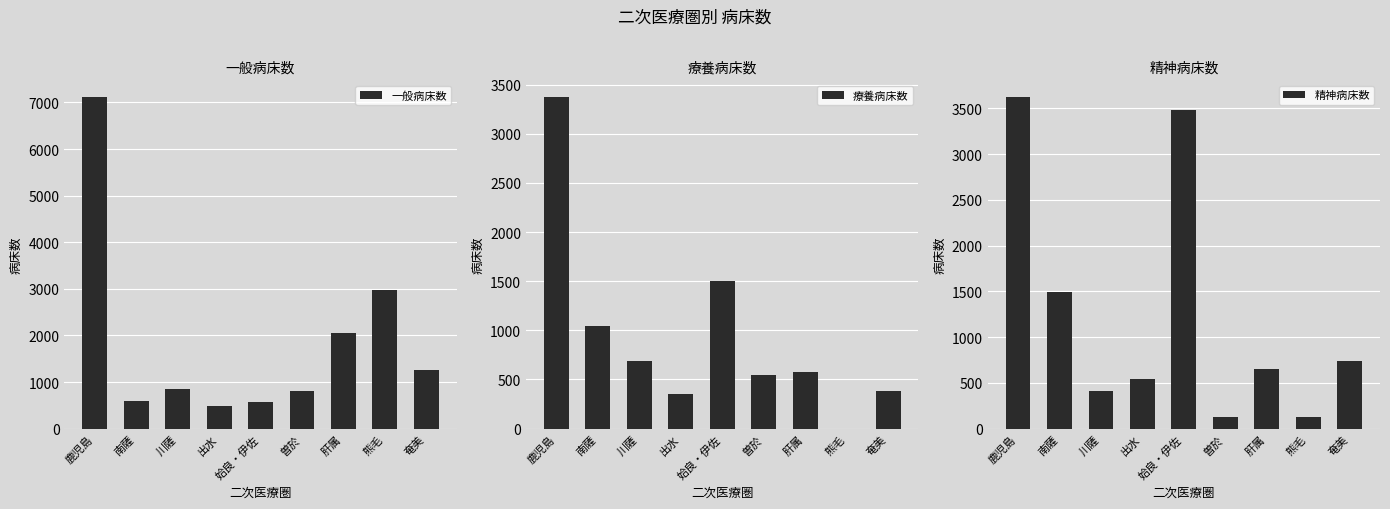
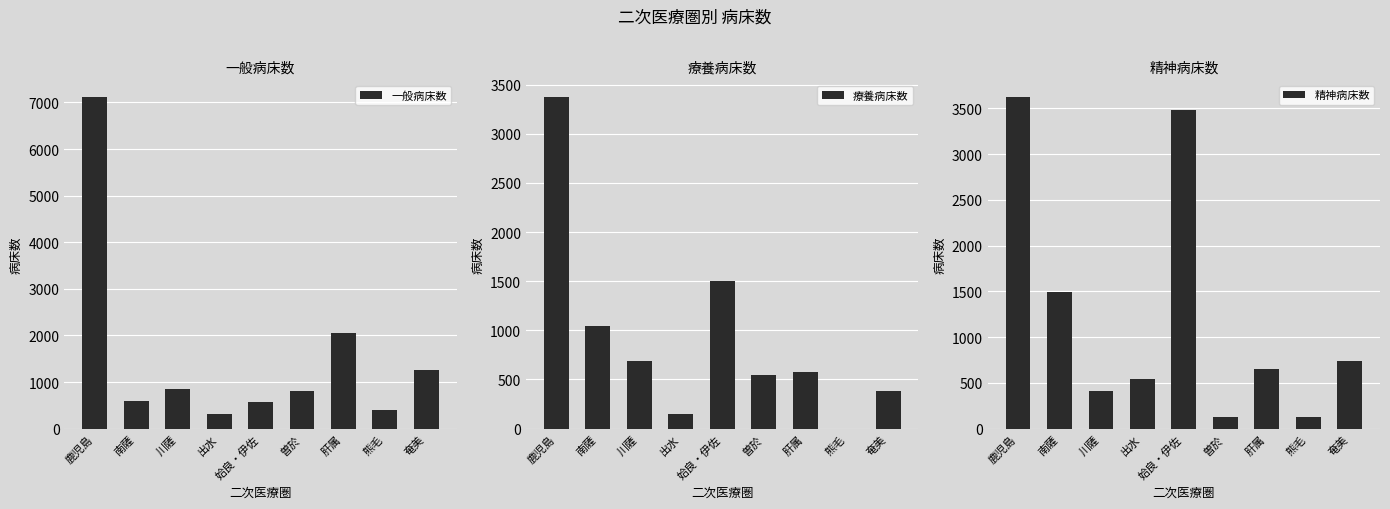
  {
    "一般病床数": {
      "鹿児島": 7100,
      "南薩": 600,
      "川薩": 800,
-     "出水": 500,
+     "出水": 300,
      "姶良・伊佐": 600,
      "曽於": 800,
      "肝属": 2100,
-     "熊毛": 3000,
+     "熊毛": 400,
      "奄美": 1200
    },
    "療養病床数": {
      "鹿児島": 3400,
      "南薩": 1000,
      "川薩": 700,
-     "出水": 400,
+     "出水": 100,
      "姶良・伊佐": 1500,
      "曽於": 500,
      "肝属": 600,
      "熊毛": 0,
      "奄美": 400
    },
    "精神病床数": {
      "鹿児島": 3600,
      "南薩": 1500,
      "川薩": 400,
      "出水": 500,
      "姶良・伊佐": 3500,
      "曽於": 100,
      "肝属": 700,
      "熊毛": 100,
      "奄美": 700
    }
  }
